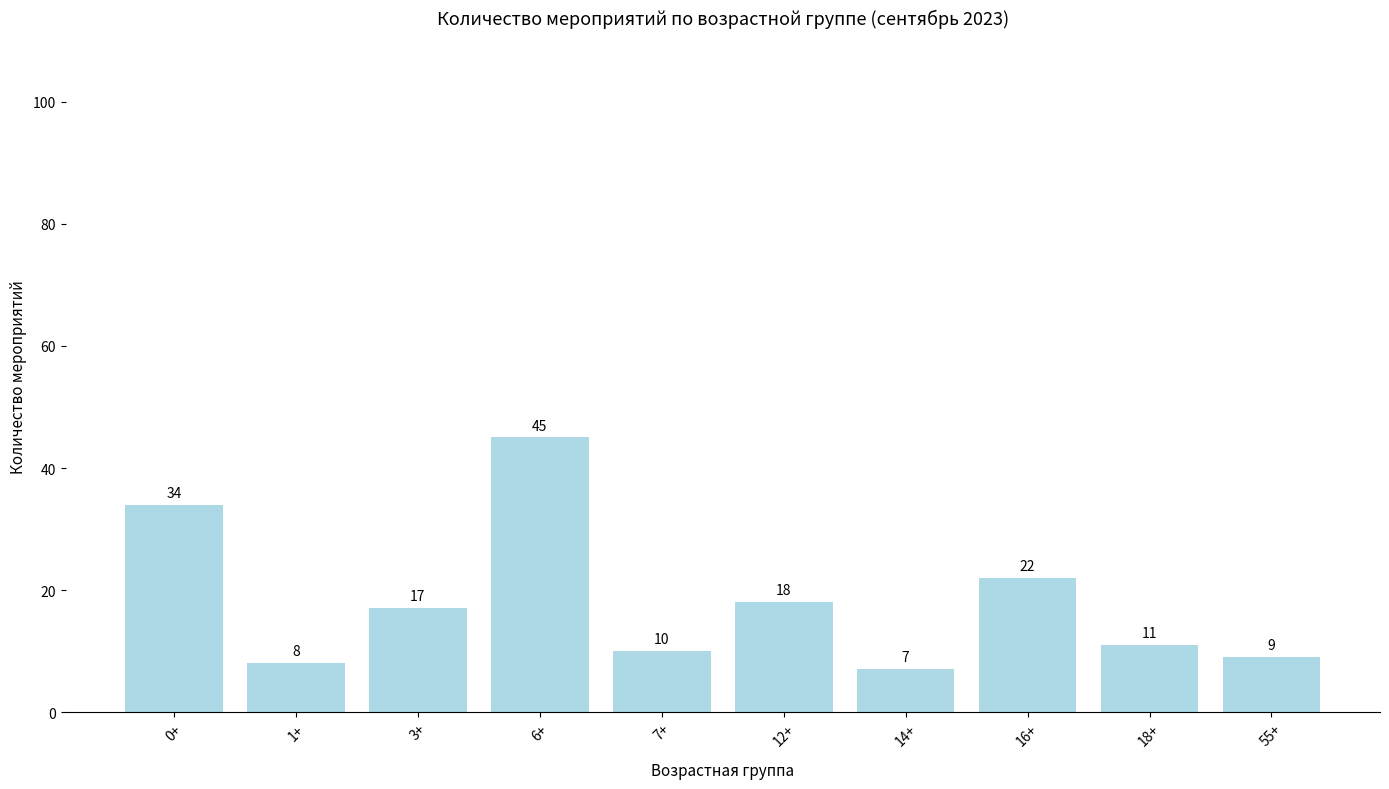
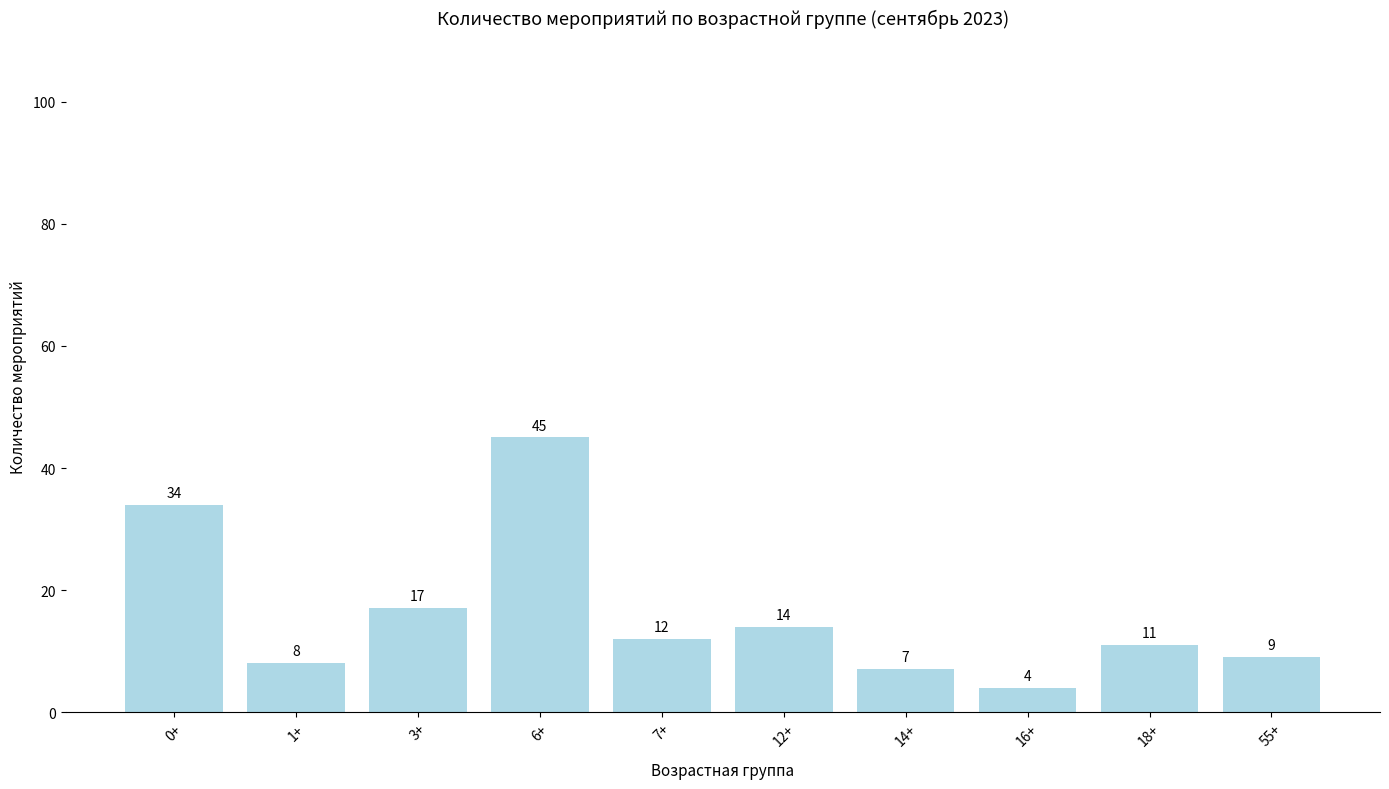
  {
    "0+": 34,
    "1+": 8,
    "3+": 17,
    "6+": 45,
-   "7+": 10,
-   "12+": 18,
+   "7+": 12,
+   "12+": 14,
    "14+": 7,
-   "16+": 22,
+   "16+": 4,
    "18+": 11,
    "55+": 9
  }
